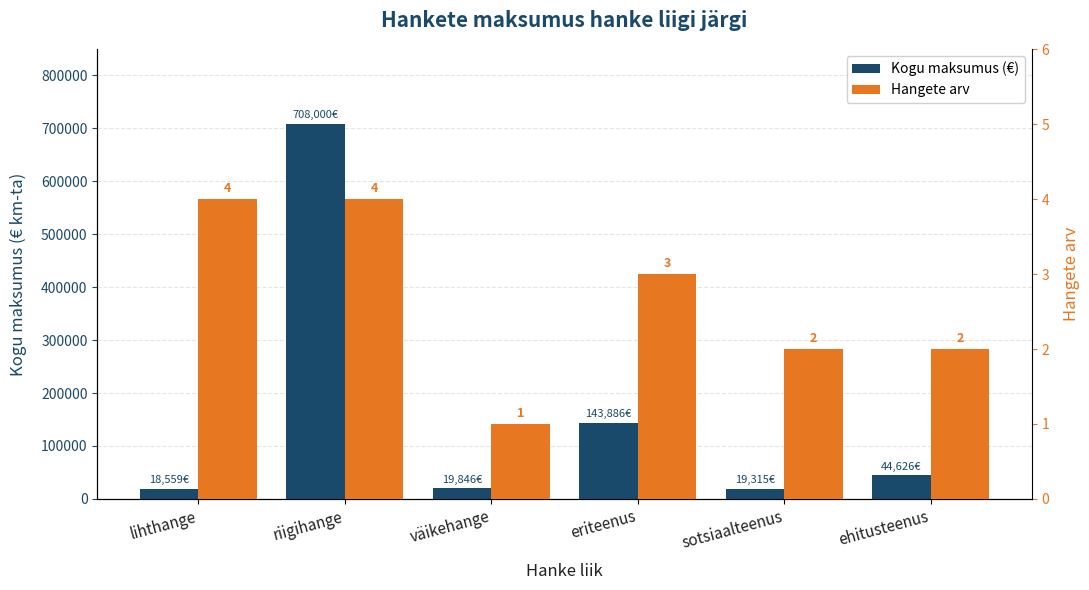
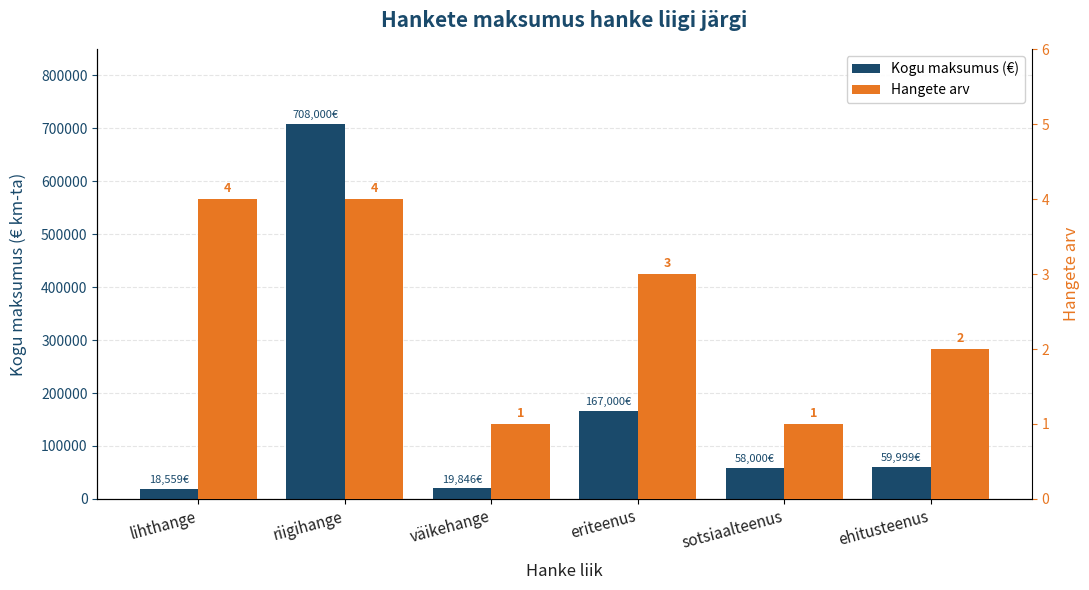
  {
    "Kogu maksumus (€)": {
      "lihthange": "18,559€",
      "riigihange": "708,000€",
      "väikehange": "19,846€",
-     "eriteenus": "143,886€",
-     "sotsiaalteenus": "19,315€",
-     "ehitusteenus": "44,626€"
+     "eriteenus": "167,000€",
+     "sotsiaalteenus": "58,000€",
+     "ehitusteenus": "59,999€"
    },
    "Hangete arv": {
      "lihthange": "4",
      "riigihange": "4",
      "väikehange": "1",
      "eriteenus": "3",
-     "sotsiaalteenus": "2",
+     "sotsiaalteenus": "1",
      "ehitusteenus": "2"
    }
  }
